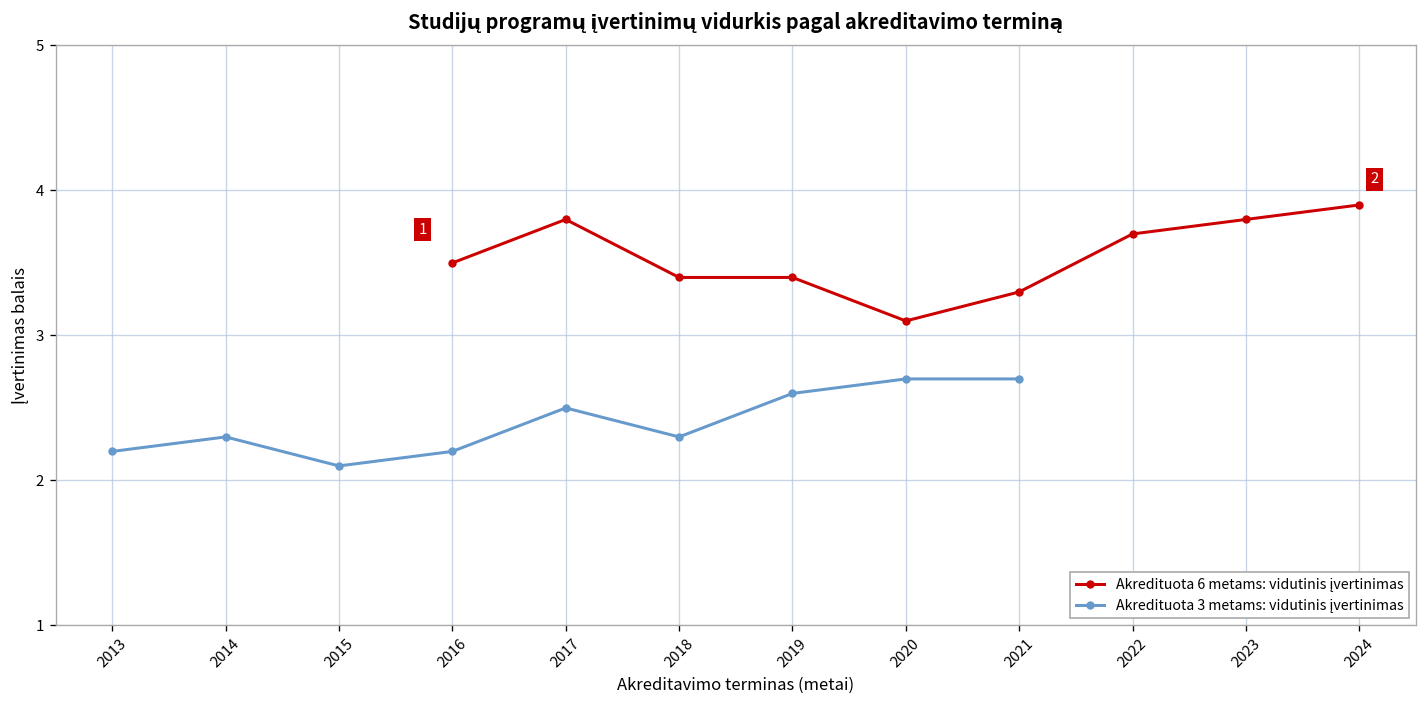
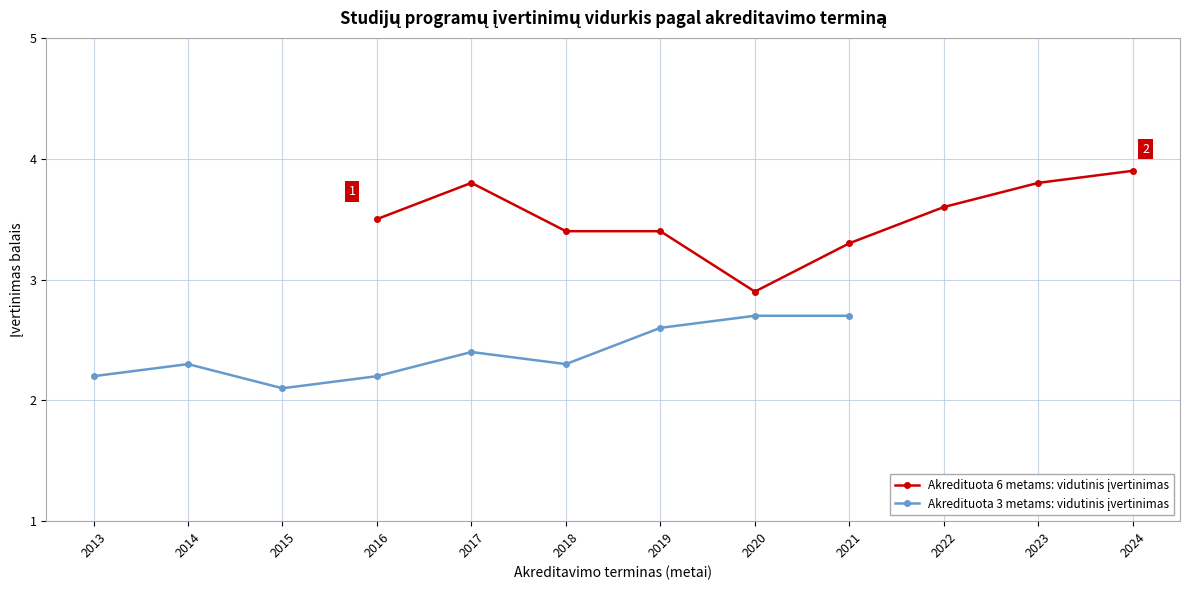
  {
    "Akredituota 6 metams: vidutinis įvertinimas": {
      "2016": 3.5,
      "2017": 3.8,
      "2018": 3.4,
      "2019": 3.4,
-     "2020": 3.1,
+     "2020": 2.9,
      "2021": 3.3,
-     "2022": 3.7,
+     "2022": 3.6,
      "2023": 3.8
    },
    "Akredituota 3 metams: vidutinis įvertinimas": {
      "2013": 2.2,
      "2014": 2.3,
      "2015": 2.1,
      "2016": 2.2,
-     "2017": 2.5,
+     "2017": 2.4,
      "2018": 2.3,
      "2019": 2.6,
      "2020": 2.7,
      "2021": 2.7
    }
  }
